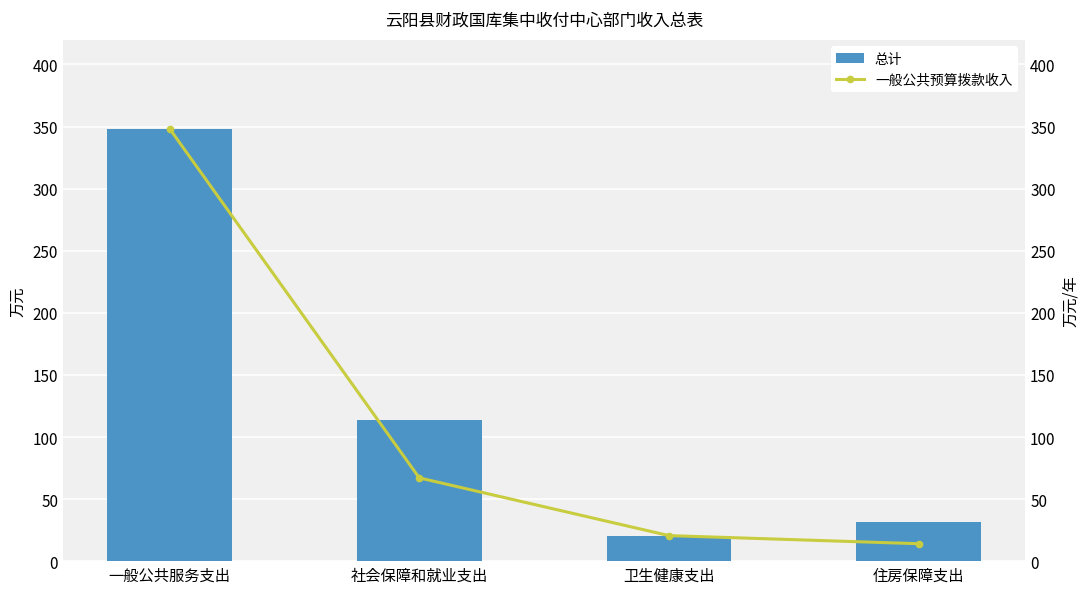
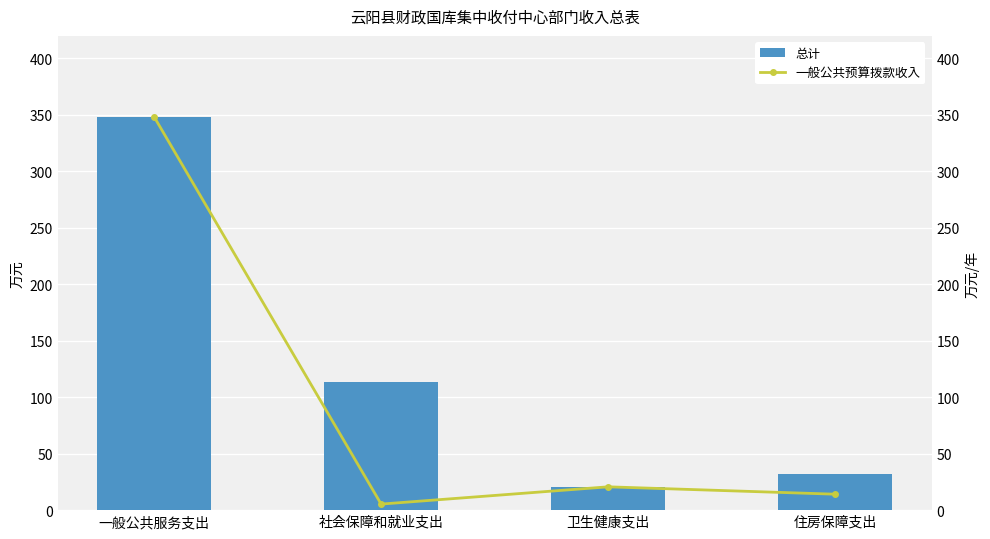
  {
    "总计": {
      "一般公共服务支出": 348,
      "社会保障和就业支出": 114,
      "卫生健康支出": 21,
      "住房保障支出": 32
    },
    "一般公共预算拨款收入": {
      "一般公共服务支出": 348,
-     "社会保障和就业支出": 67,
+     "社会保障和就业支出": 5,
      "卫生健康支出": 21,
      "住房保障支出": 14
    }
  }
